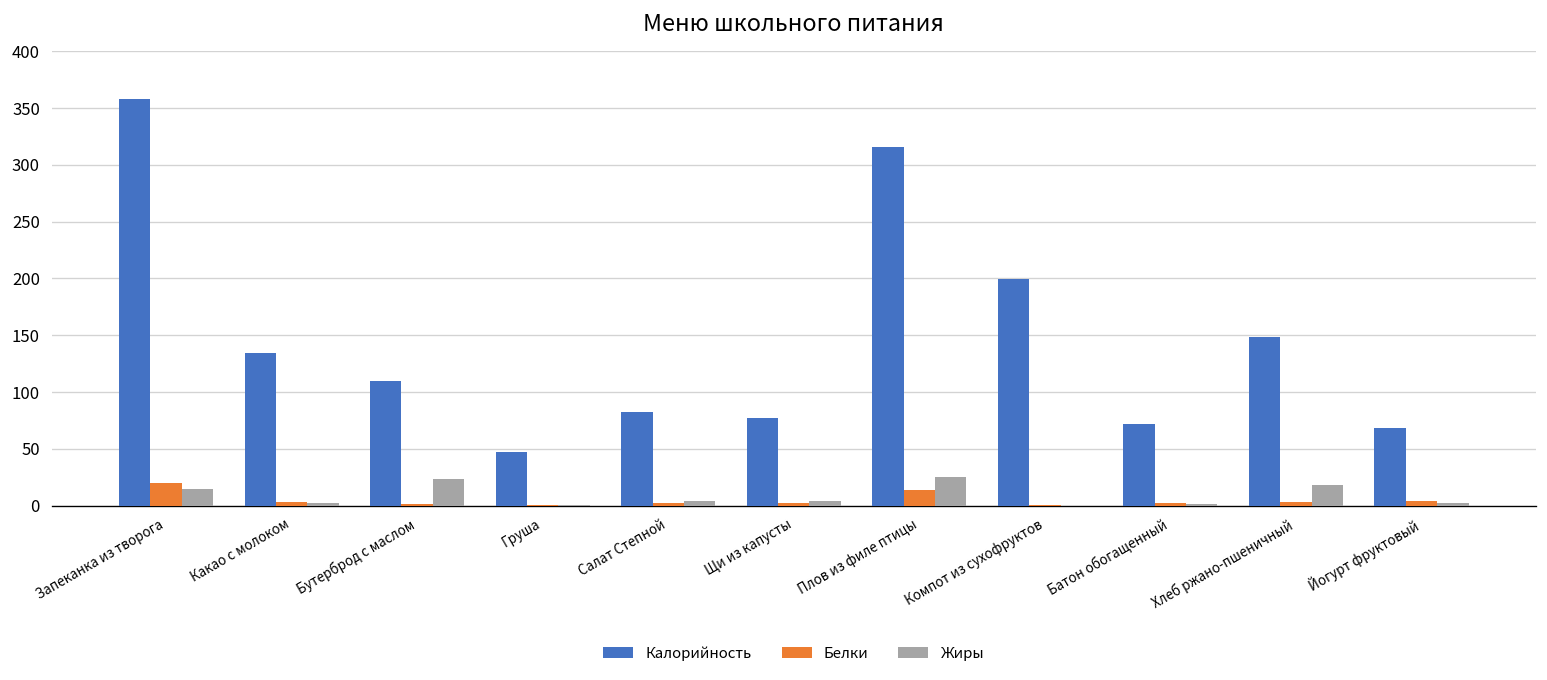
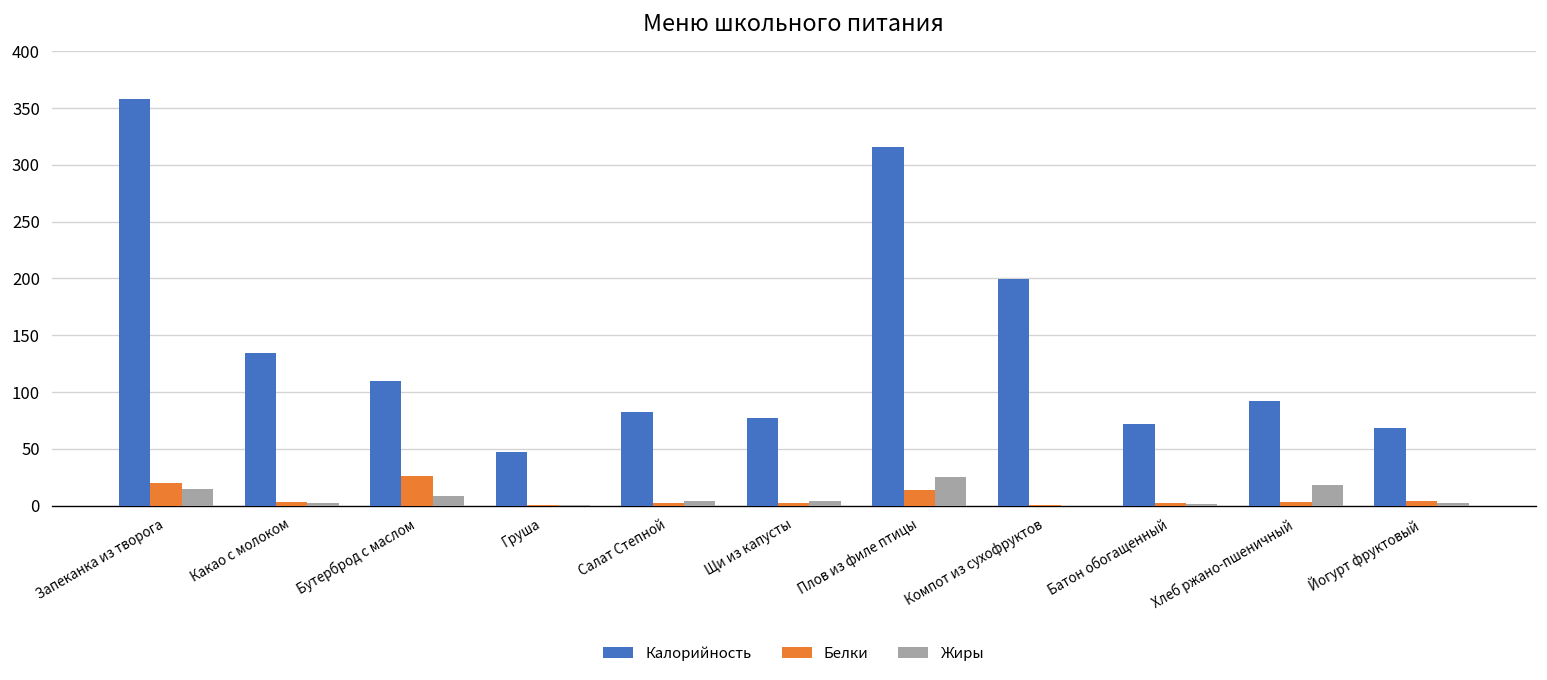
  {
    "Калорийность": {
      "Запеканка из творога": 360,
      "Какао с молоком": 130,
      "Бутерброд с маслом": 110,
      "Груша": 50,
      "Салат Степной": 80,
      "Щи из капусты": 80,
      "Плов из филе птицы": 320,
      "Компот из сухофруктов": 200,
      "Батон обогащенный": 70,
-     "Хлеб ржано-пшеничный": 150,
+     "Хлеб ржано-пшеничный": 90,
      "Йогурт фруктовый": 70
    },
    "Белки": {
      "Запеканка из творога": 20,
      "Какао с молоком": 0,
-     "Бутерброд с маслом": 0,
+     "Бутерброд с маслом": 30,
      "Плов из филе птицы": 10,
      "Хлеб ржано-пшеничный": 0,
      "Йогурт фруктовый": 0
    },
    "Жиры": {
      "Запеканка из творога": 10,
-     "Бутерброд с маслом": 20,
+     "Бутерброд с маслом": 10,
      "Салат Степной": 0,
      "Щи из капусты": 0,
      "Плов из филе птицы": 30,
      "Хлеб ржано-пшеничный": 20
    }
  }
